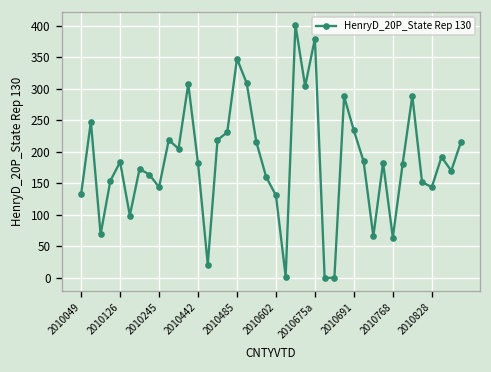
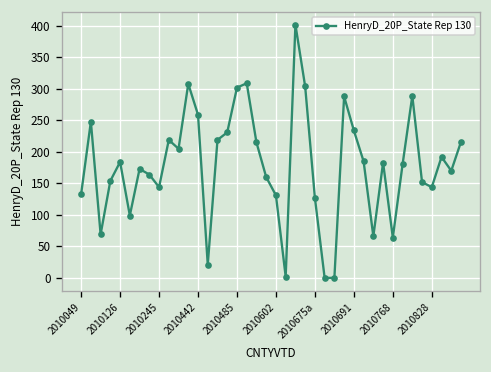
  {
    "2010049": 130,
    "2010126": 180,
    "2010245": 140,
-   "2010442": 180,
-   "2010485": 350,
+   "2010442": 260,
+   "2010485": 300,
    "2010602": 130,
-   "2010675a": 380,
+   "2010675a": 130,
    "2010691": 230,
    "2010768": 60,
    "2010828": 140
  }
